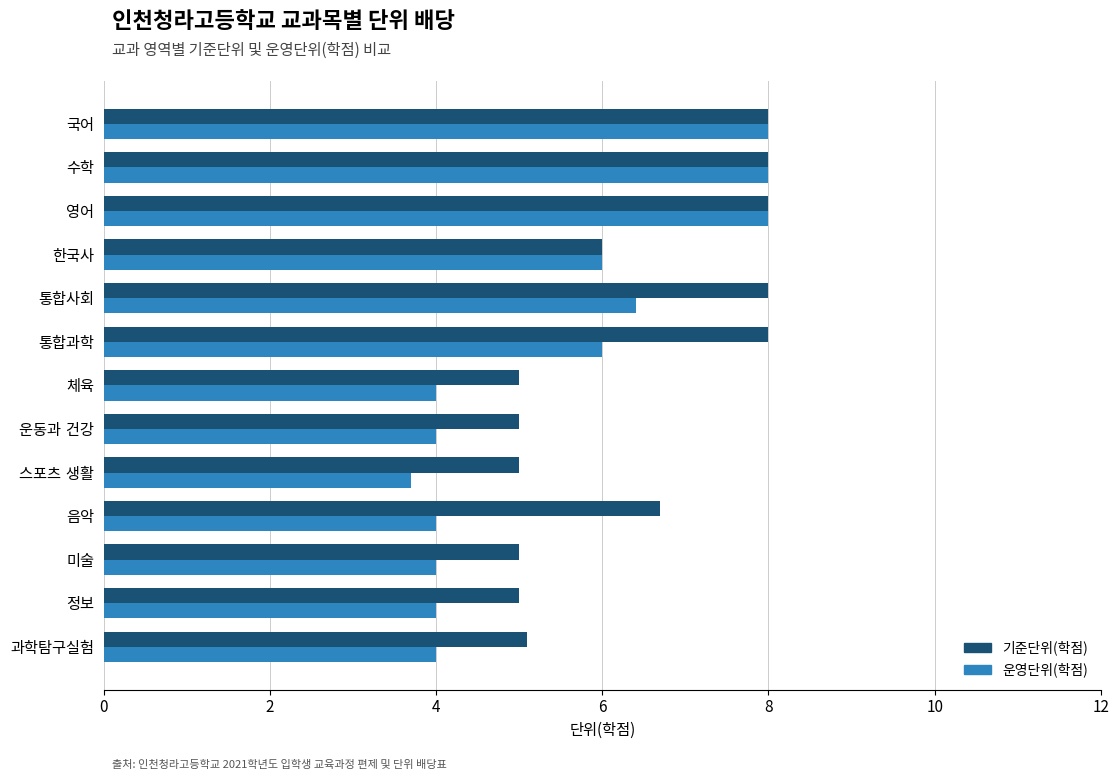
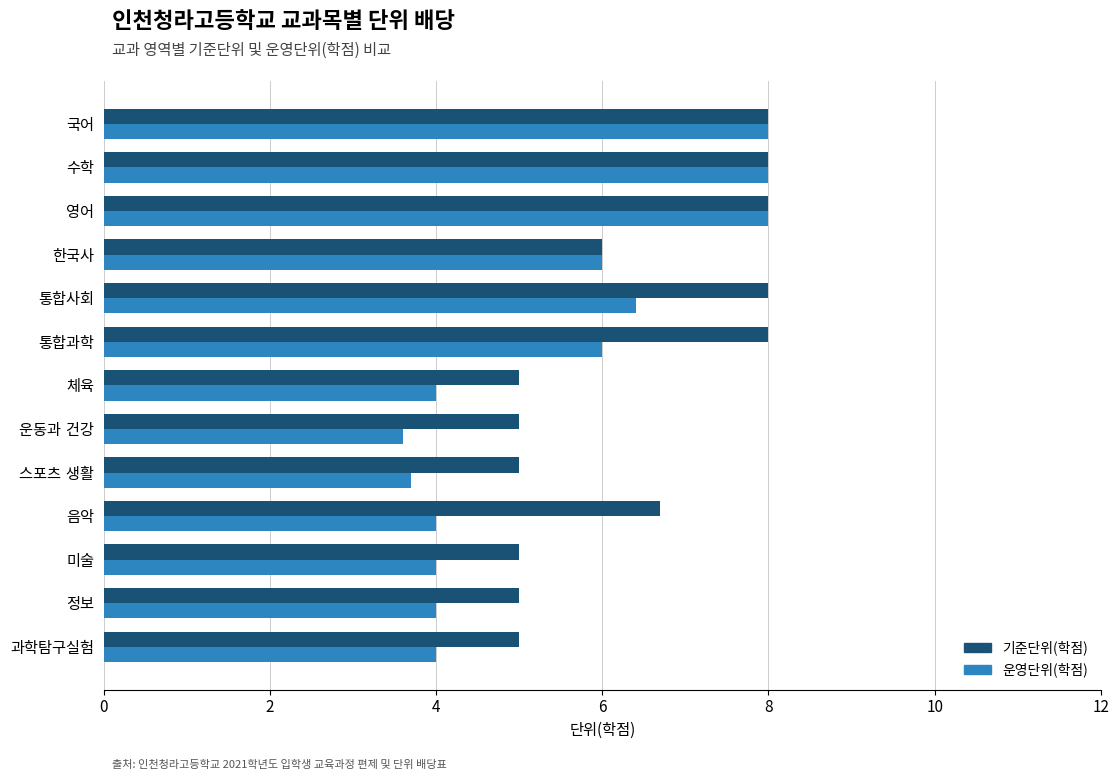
  {
    "기준단위(학점)": {
      "국어": 8.0,
      "수학": 8.0,
      "영어": 8.0,
      "한국사": 6.0,
      "통합사회": 8.0,
      "통합과학": 8.0,
      "체육": 5.0,
      "운동과 건강": 5.0,
      "스포츠 생활": 5.0,
      "음악": 6.7,
      "미술": 5.0,
      "정보": 5.0,
-     "과학탐구실험": 5.1
+     "과학탐구실험": 5.0
    },
    "운영단위(학점)": {
      "국어": 8.0,
      "수학": 8.0,
      "영어": 8.0,
      "한국사": 6.0,
      "통합사회": 6.4,
      "통합과학": 6.0,
      "체육": 4.0,
-     "운동과 건강": 4.0,
+     "운동과 건강": 3.6,
      "스포츠 생활": 3.7,
      "음악": 4.0,
      "미술": 4.0,
      "정보": 4.0,
      "과학탐구실험": 4.0
    }
  }
